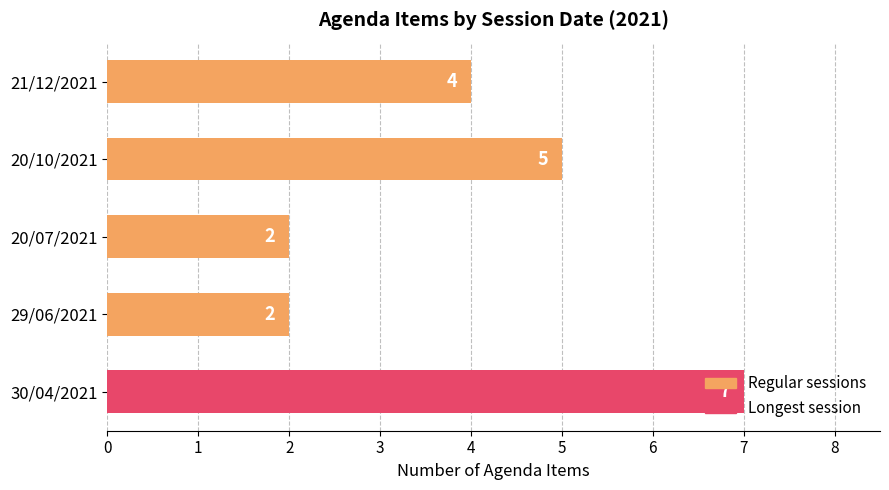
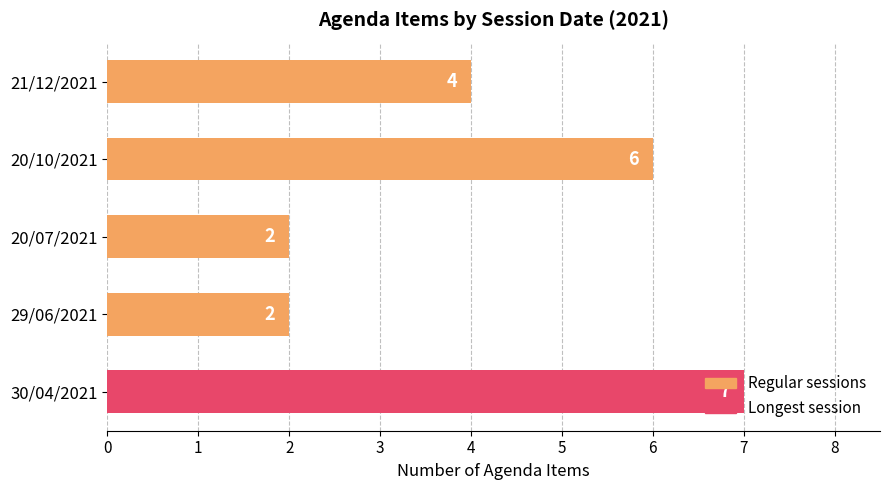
  {
    "21/12/2021": 4,
-   "20/10/2021": 5,
+   "20/10/2021": 6,
    "20/07/2021": 2,
    "29/06/2021": 2,
    "30/04/2021": 7
  }
